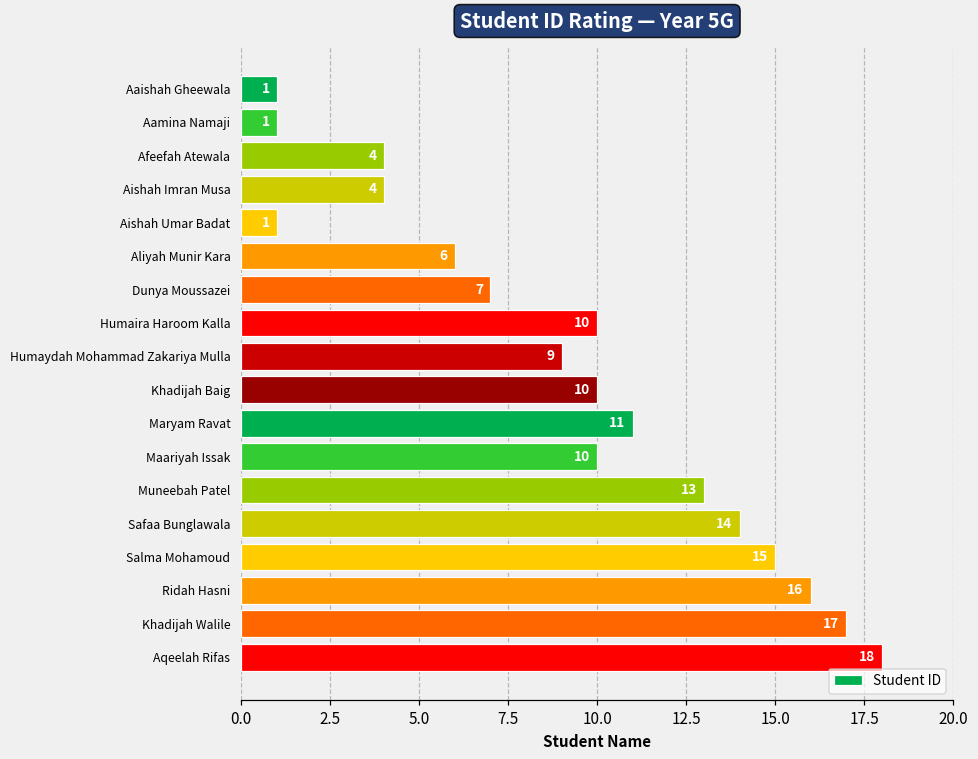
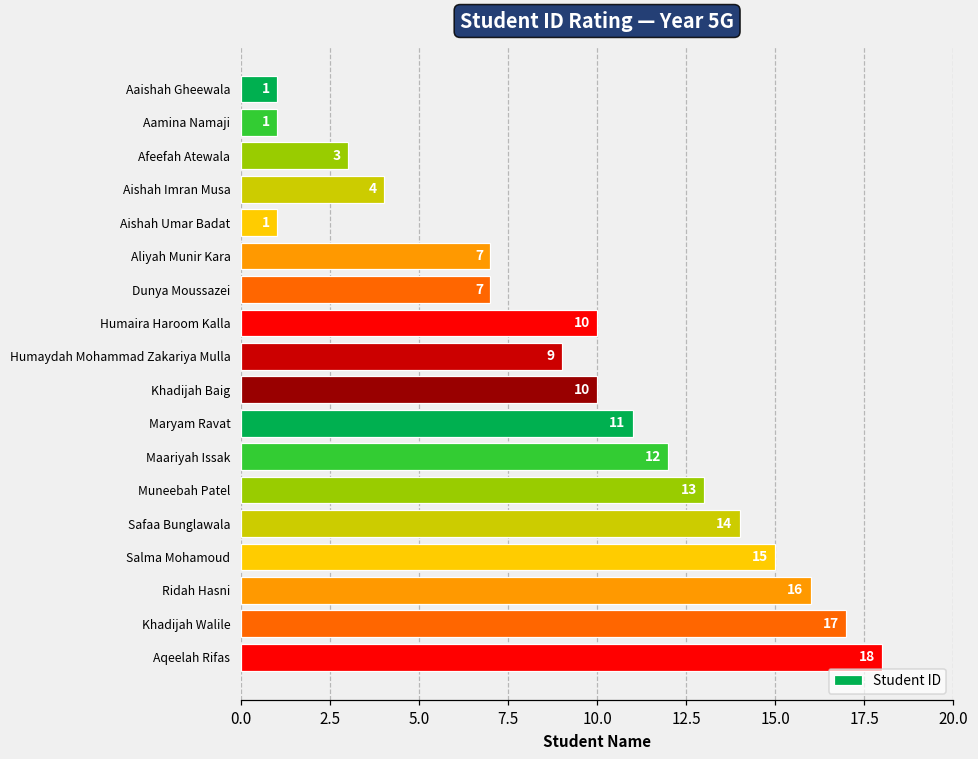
  {
    "Aaishah Gheewala": 1,
    "Aamina Namaji": 1,
-   "Afeefah Atewala": 4,
+   "Afeefah Atewala": 3,
    "Aishah Imran Musa": 4,
    "Aishah Umar Badat": 1,
-   "Aliyah Munir Kara": 6,
+   "Aliyah Munir Kara": 7,
    "Dunya Moussazei": 7,
    "Humaira Haroom Kalla": 10,
    "Humaydah Mohammad Zakariya Mulla": 9,
    "Khadijah Baig": 10,
    "Maryam Ravat": 11,
-   "Maariyah Issak": 10,
+   "Maariyah Issak": 12,
    "Muneebah Patel": 13,
    "Safaa Bunglawala": 14,
    "Salma Mohamoud": 15,
    "Ridah Hasni": 16,
    "Khadijah Walile": 17,
    "Aqeelah Rifas": 18
  }
